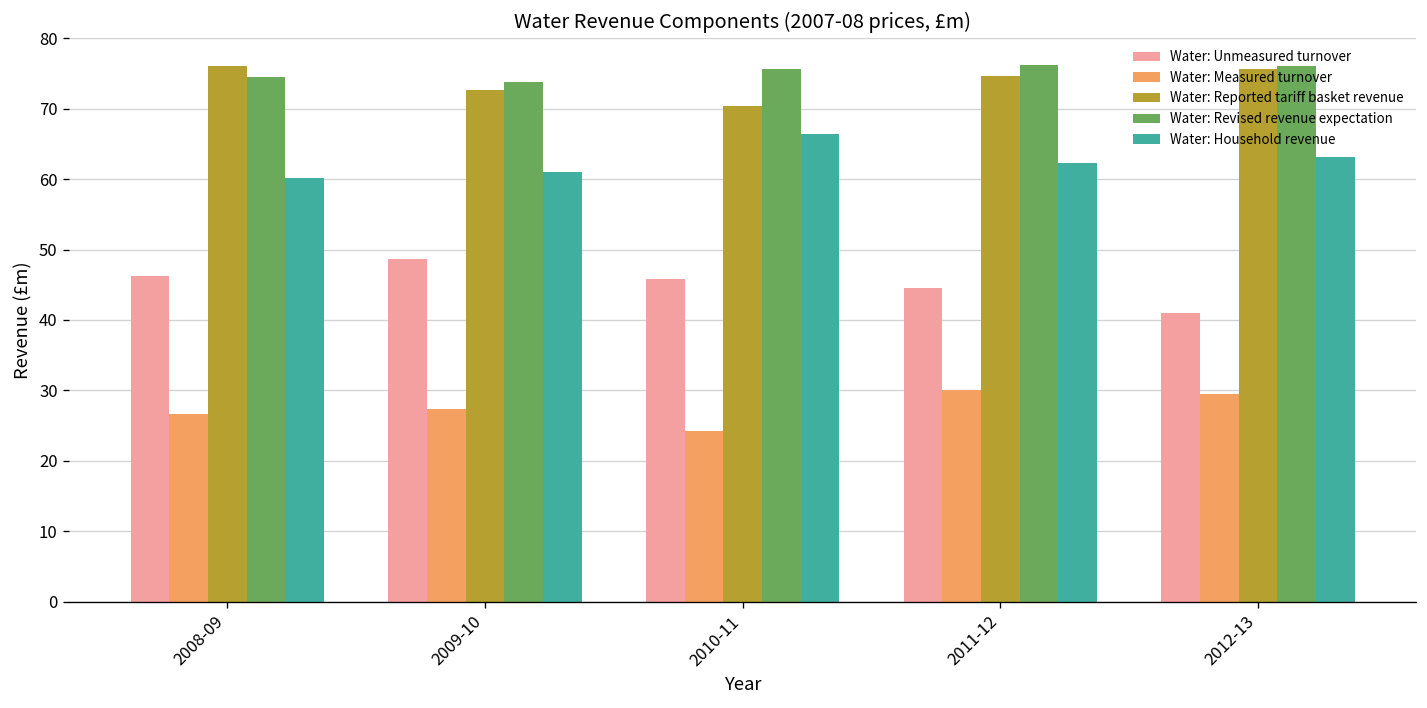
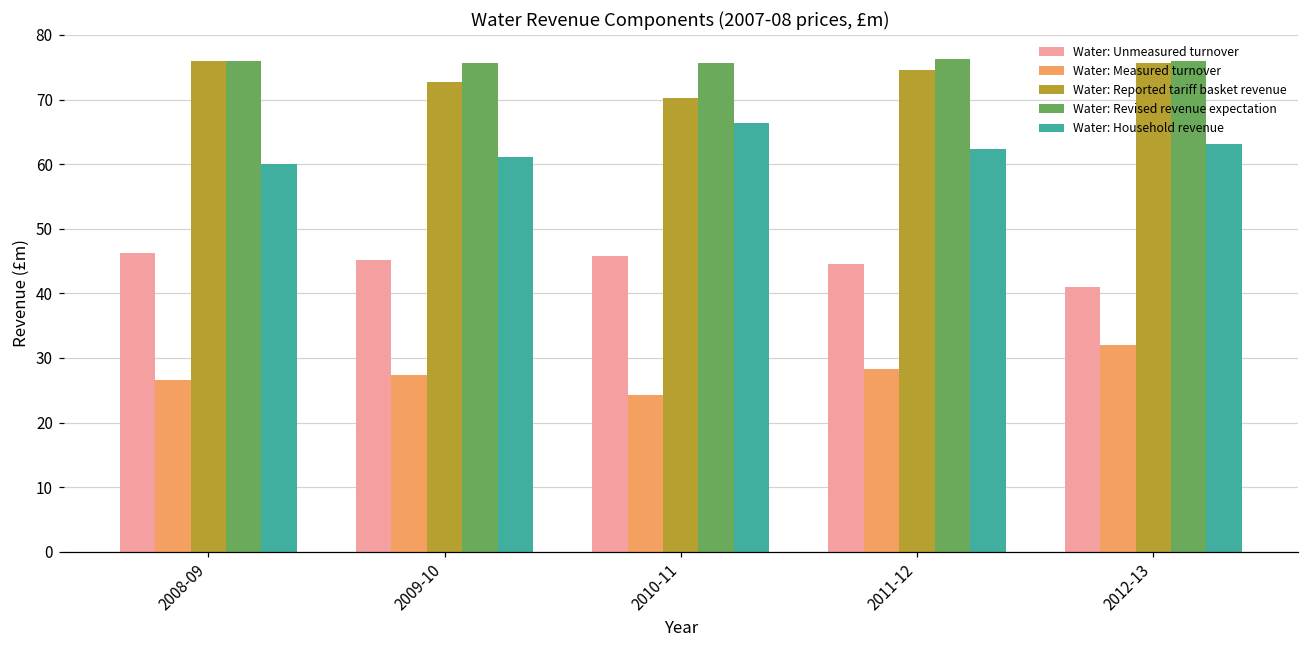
  {
    "Water: Unmeasured turnover": {
      "2008-09": 46,
-     "2009-10": 49,
+     "2009-10": 45,
      "2010-11": 46,
      "2011-12": 45,
      "2012-13": 41
    },
    "Water: Measured turnover": {
      "2008-09": 27,
      "2009-10": 27,
      "2010-11": 24,
-     "2011-12": 30,
-     "2012-13": 30
+     "2011-12": 28,
+     "2012-13": 32
    },
    "Water: Reported tariff basket revenue": {
      "2008-09": 76,
      "2009-10": 73,
      "2010-11": 70,
      "2011-12": 75,
      "2012-13": 76
    },
    "Water: Revised revenue expectation": {
-     "2008-09": 75,
-     "2009-10": 74,
+     "2008-09": 76,
+     "2009-10": 76,
      "2010-11": 76,
      "2011-12": 76,
      "2012-13": 76
    },
    "Water: Household revenue": {
      "2008-09": 60,
      "2009-10": 61,
      "2010-11": 66,
      "2011-12": 62,
      "2012-13": 63
    }
  }
